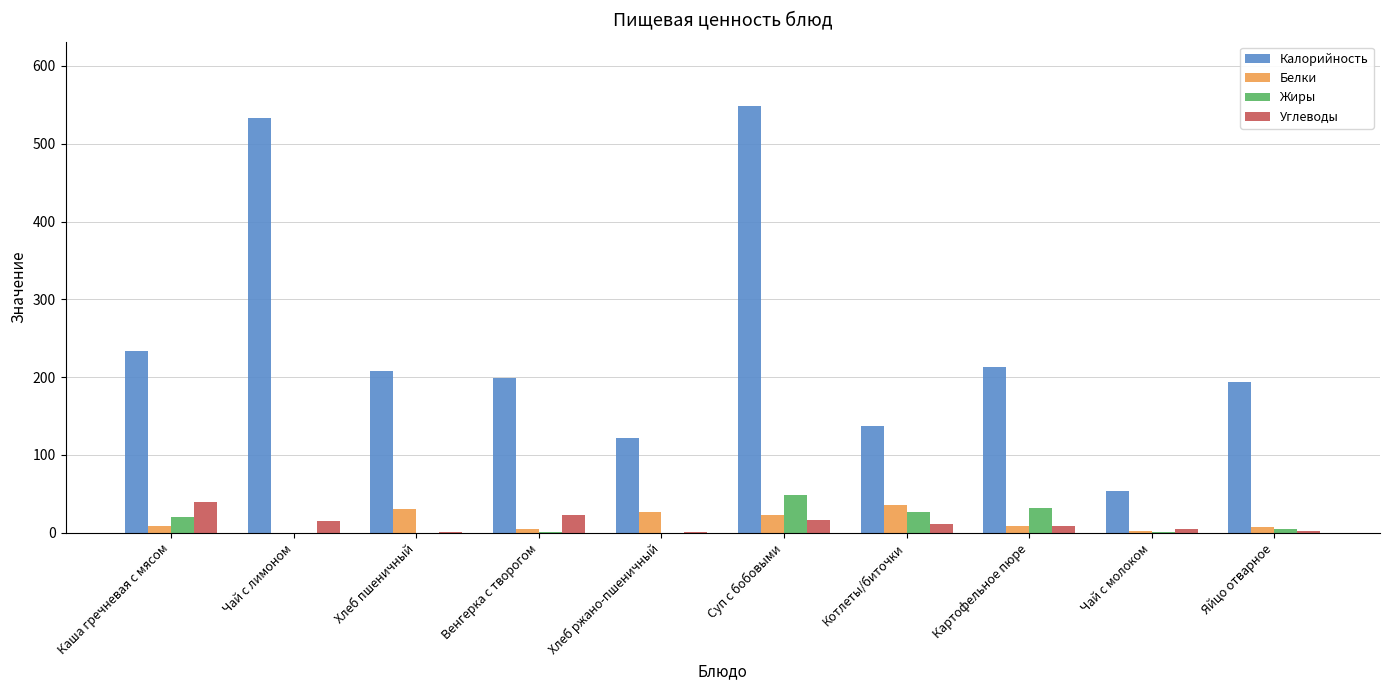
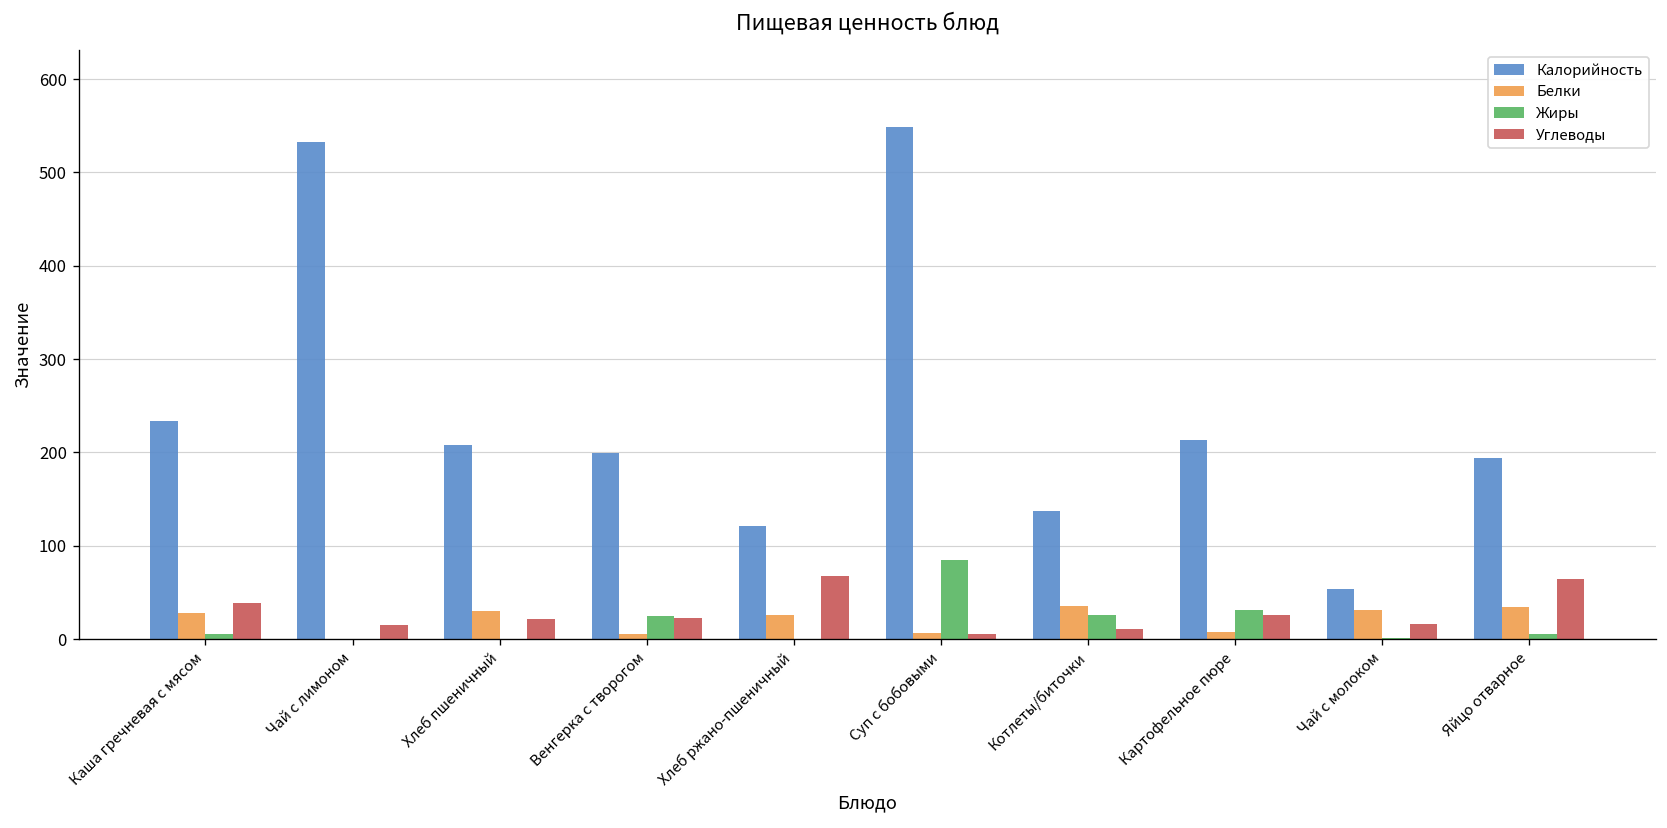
  {
    "Калорийность": {
      "Каша гречневая с мясом": 230,
      "Чай с лимоном": 530,
      "Хлеб пшеничный": 210,
      "Венгерка с творогом": 200,
      "Хлеб ржано-пшеничный": 120,
      "Суп с бобовыми": 550,
      "Котлеты/биточки": 140,
      "Картофельное пюре": 210,
      "Чай с молоком": 50,
      "Яйцо отварное": 190
    },
    "Белки": {
-     "Каша гречневая с мясом": 10,
+     "Каша гречневая с мясом": 30,
      "Чай с лимоном": 0,
      "Хлеб пшеничный": 30,
      "Венгерка с творогом": 10,
      "Хлеб ржано-пшеничный": 30,
-     "Суп с бобовыми": 20,
+     "Суп с бобовыми": 10,
      "Котлеты/биточки": 40,
      "Картофельное пюре": 10,
-     "Чай с молоком": 0,
-     "Яйцо отварное": 10
+     "Чай с молоком": 30,
+     "Яйцо отварное": 30
    },
    "Жиры": {
-     "Каша гречневая с мясом": 20,
+     "Каша гречневая с мясом": 10,
      "Чай с лимоном": 0,
      "Хлеб пшеничный": 0,
-     "Венгерка с творогом": 0,
+     "Венгерка с творогом": 30,
      "Хлеб ржано-пшеничный": 0,
-     "Суп с бобовыми": 50,
+     "Суп с бобовыми": 90,
      "Котлеты/биточки": 30,
      "Картофельное пюре": 30,
      "Яйцо отварное": 10
    },
    "Углеводы": {
      "Каша гречневая с мясом": 40,
      "Чай с лимоном": 20,
-     "Хлеб пшеничный": 0,
+     "Хлеб пшеничный": 20,
      "Венгерка с творогом": 20,
-     "Хлеб ржано-пшеничный": 0,
-     "Суп с бобовыми": 20,
+     "Хлеб ржано-пшеничный": 70,
+     "Суп с бобовыми": 10,
      "Котлеты/биточки": 10,
-     "Картофельное пюре": 10,
-     "Чай с молоком": 10,
-     "Яйцо отварное": 0
+     "Картофельное пюре": 30,
+     "Чай с молоком": 20,
+     "Яйцо отварное": 60
    }
  }
